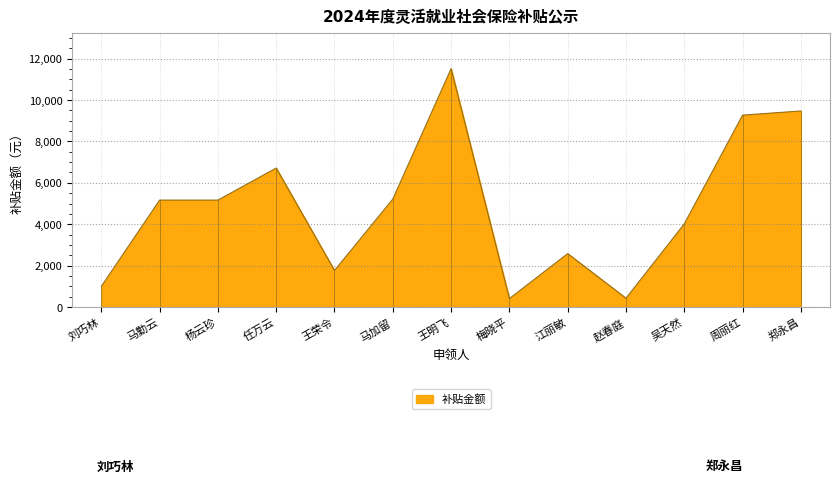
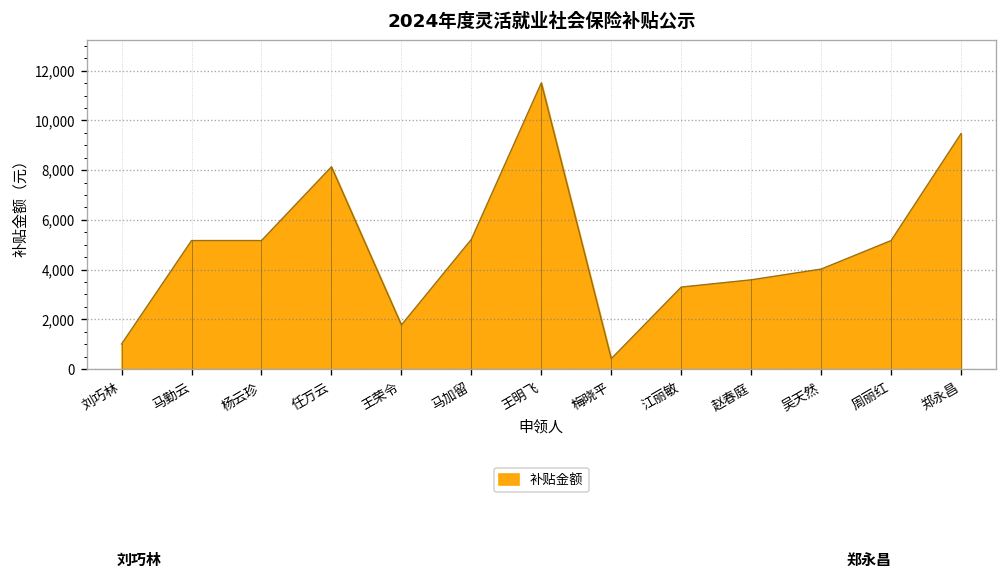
  {
    "补贴金额": {
-     "任万云": "6,700",
-     "江丽敏": "2,600",
-     "赵春庭": "400",
-     "周丽红": "9,300"
+     "任万云": "8,100",
+     "江丽敏": "3,300",
+     "赵春庭": "3,600",
+     "周丽红": "5,200"
    }
  }
